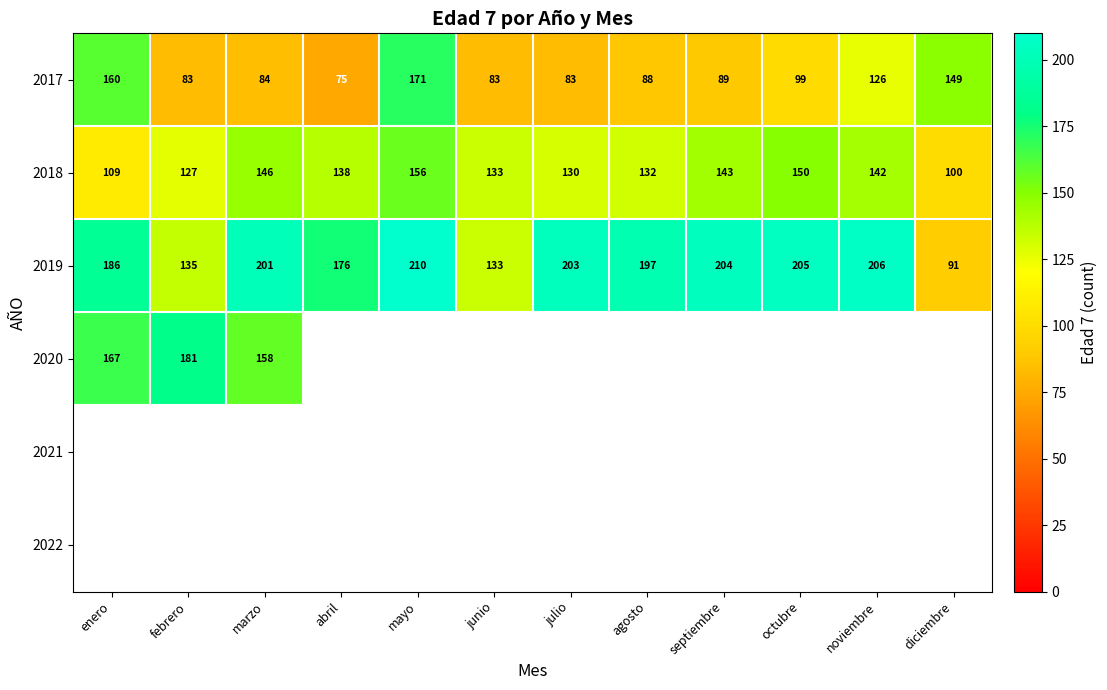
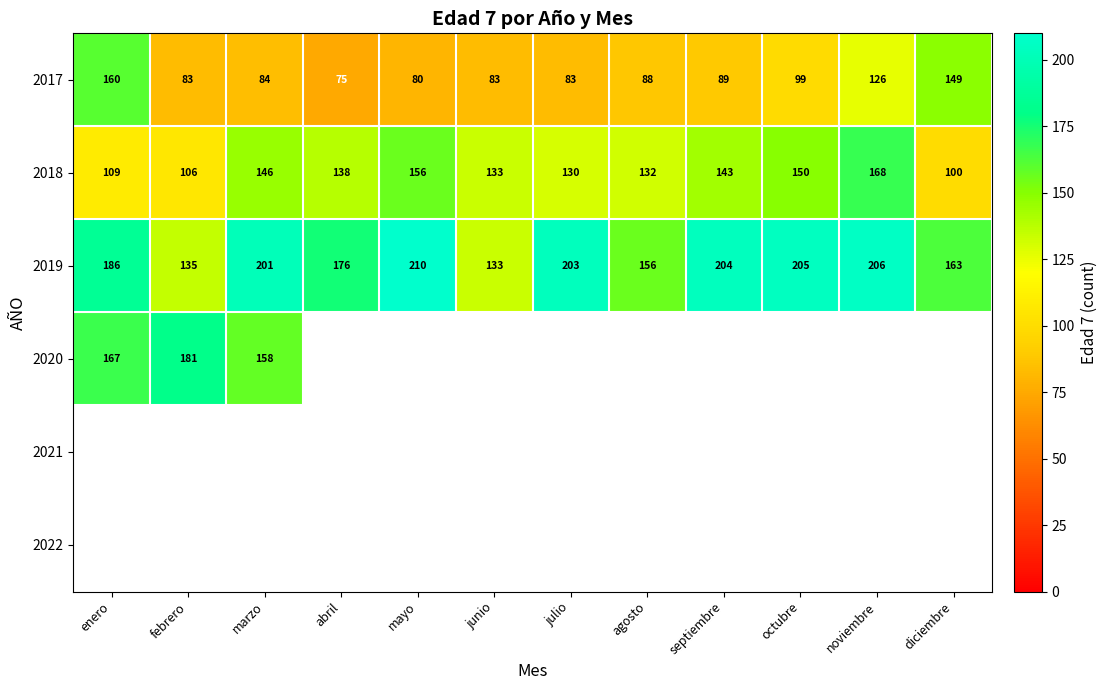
  {
    "2017": {
      "enero": 160,
      "febrero": 83,
      "marzo": 84,
      "abril": 75,
-     "mayo": 171,
+     "mayo": 80,
      "junio": 83,
      "julio": 83,
      "agosto": 88,
      "septiembre": 89,
      "octubre": 99,
      "noviembre": 126,
      "diciembre": 149
    },
    "2018": {
      "enero": 109,
-     "febrero": 127,
+     "febrero": 106,
      "marzo": 146,
      "abril": 138,
      "mayo": 156,
      "junio": 133,
      "julio": 130,
      "agosto": 132,
      "septiembre": 143,
      "octubre": 150,
-     "noviembre": 142,
+     "noviembre": 168,
      "diciembre": 100
    },
    "2019": {
      "enero": 186,
      "febrero": 135,
      "marzo": 201,
      "abril": 176,
      "mayo": 210,
      "junio": 133,
      "julio": 203,
-     "agosto": 197,
+     "agosto": 156,
      "septiembre": 204,
      "octubre": 205,
      "noviembre": 206,
-     "diciembre": 91
+     "diciembre": 163
    },
    "2020": {
      "enero": 167,
      "febrero": 181,
      "marzo": 158
    }
  }
